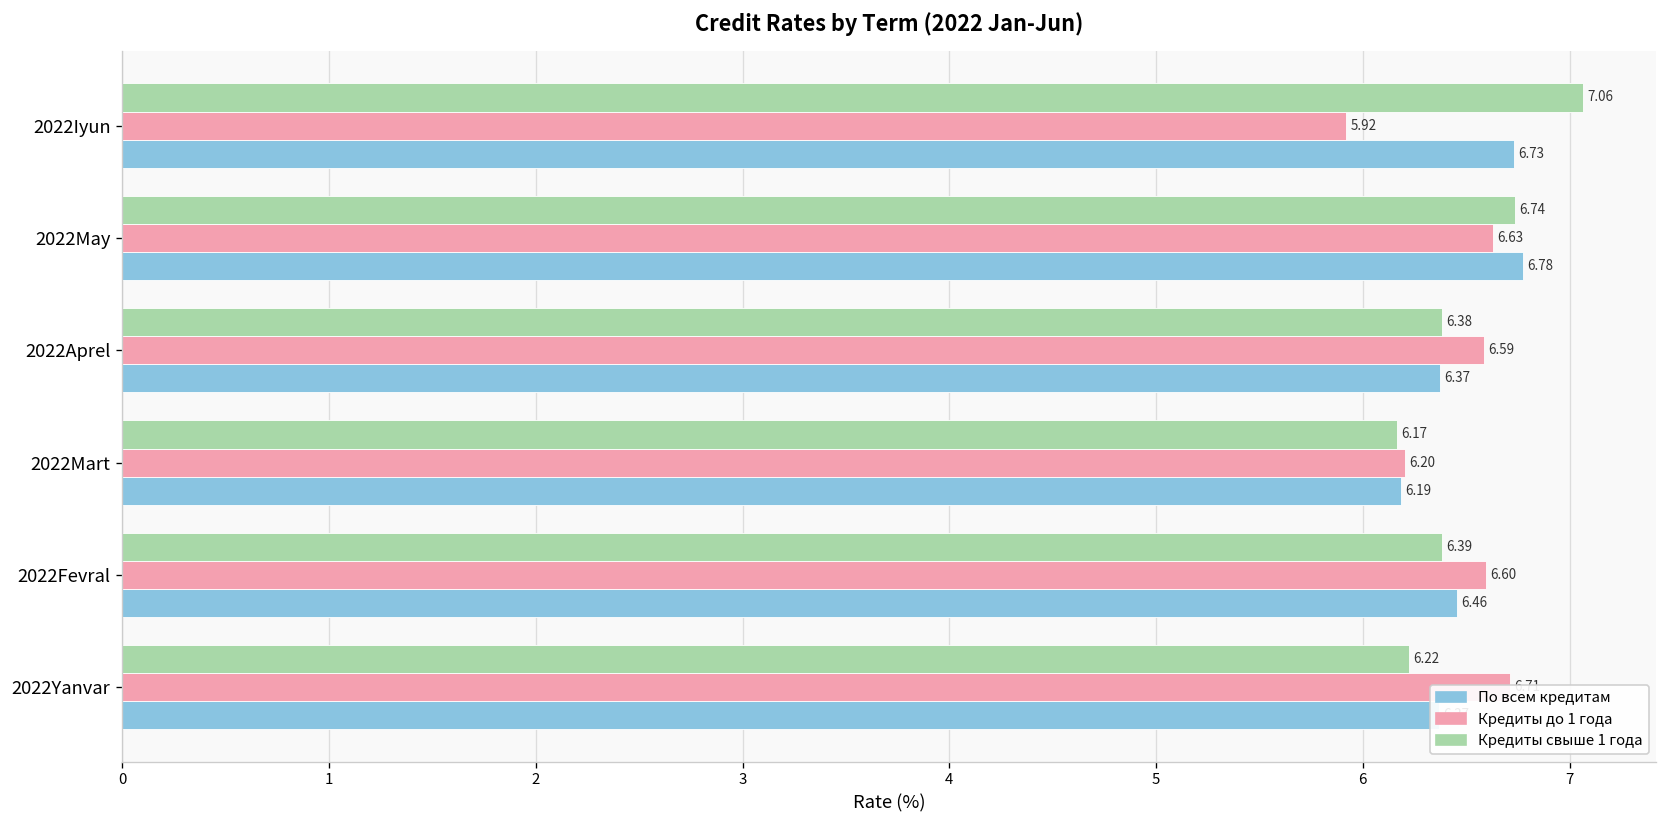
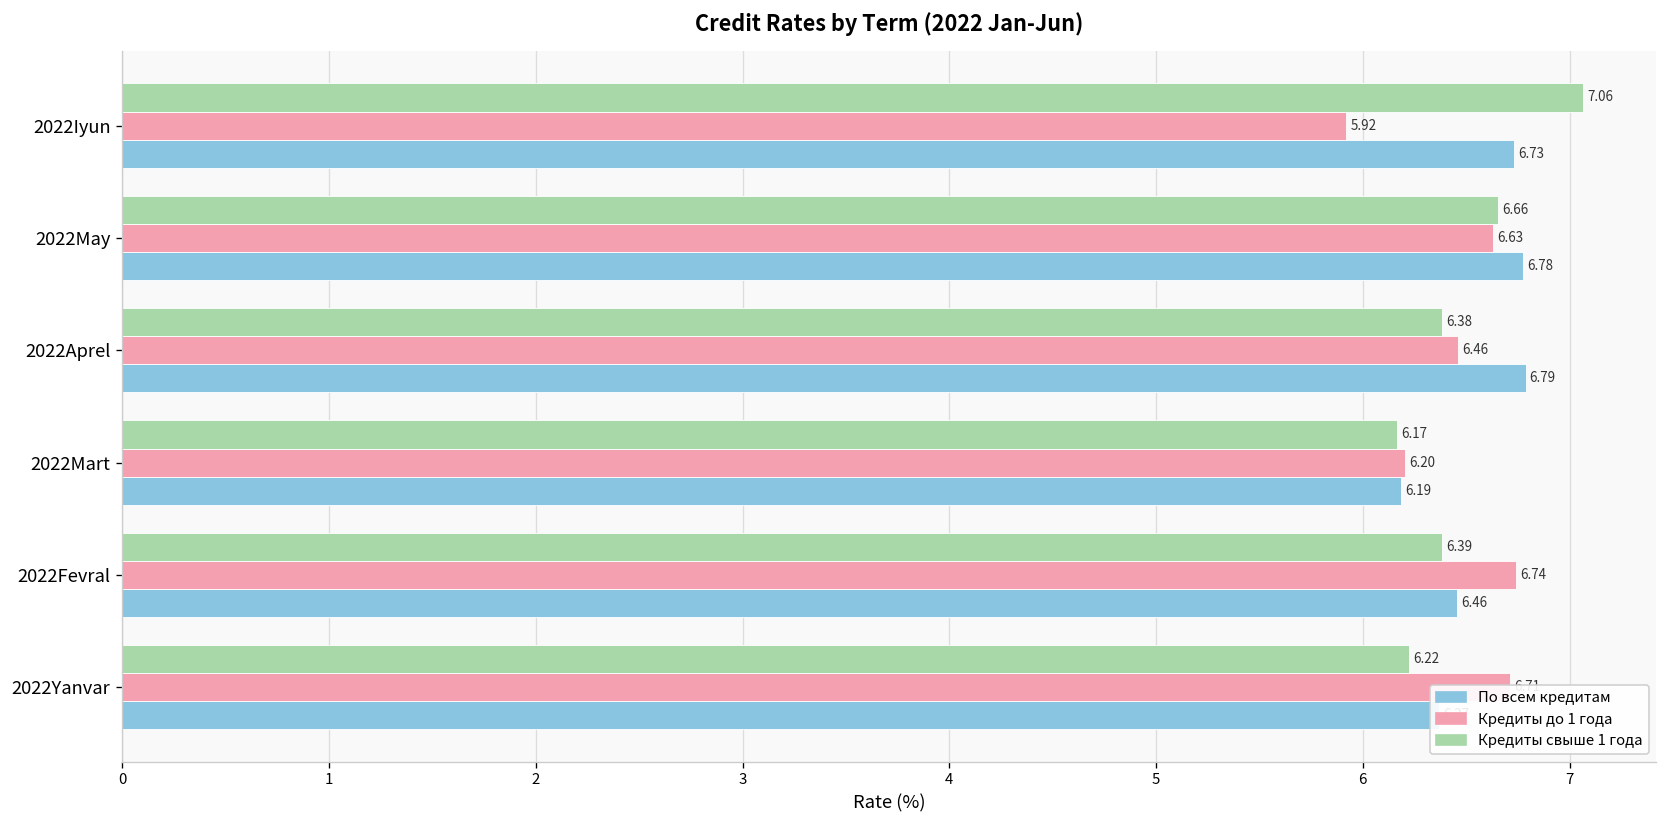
  {
    "По всем кредитам": {
      "2022Iyun": 6.73,
      "2022May": 6.78,
-     "2022Aprel": 6.37,
+     "2022Aprel": 6.79,
      "2022Mart": 6.19,
      "2022Fevral": 6.46
    },
    "Кредиты до 1 года": {
      "2022Iyun": 5.92,
      "2022May": 6.63,
-     "2022Aprel": 6.59,
+     "2022Aprel": 6.46,
      "2022Mart": 6.20,
-     "2022Fevral": 6.60
+     "2022Fevral": 6.74
    },
    "Кредиты свыше 1 года": {
      "2022Iyun": 7.06,
-     "2022May": 6.74,
+     "2022May": 6.66,
      "2022Aprel": 6.38,
      "2022Mart": 6.17,
      "2022Fevral": 6.39,
      "2022Yanvar": 6.22
    }
  }
